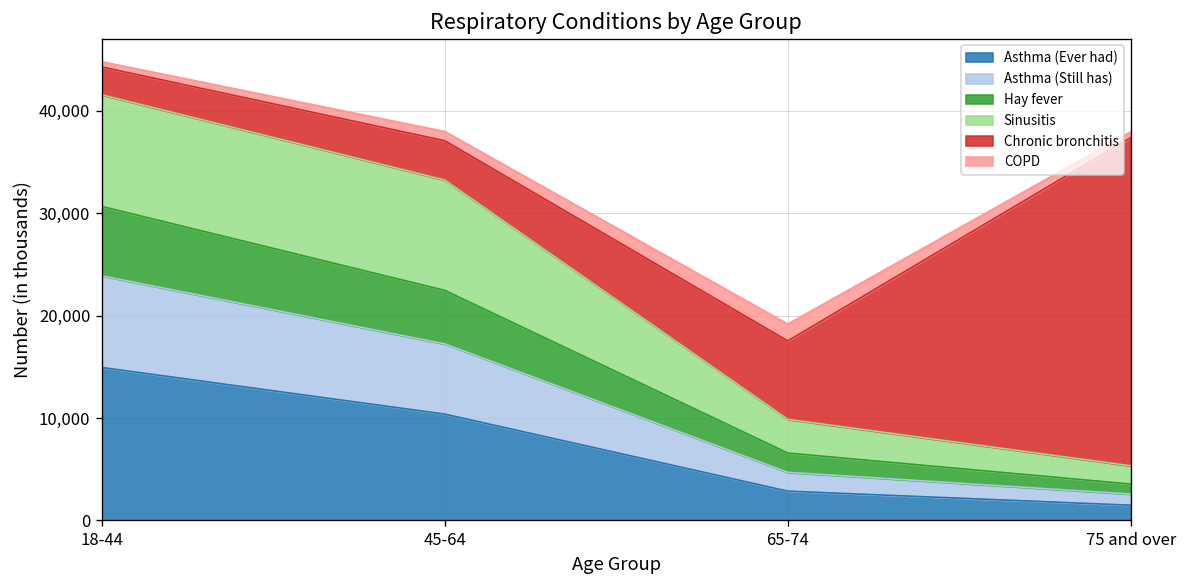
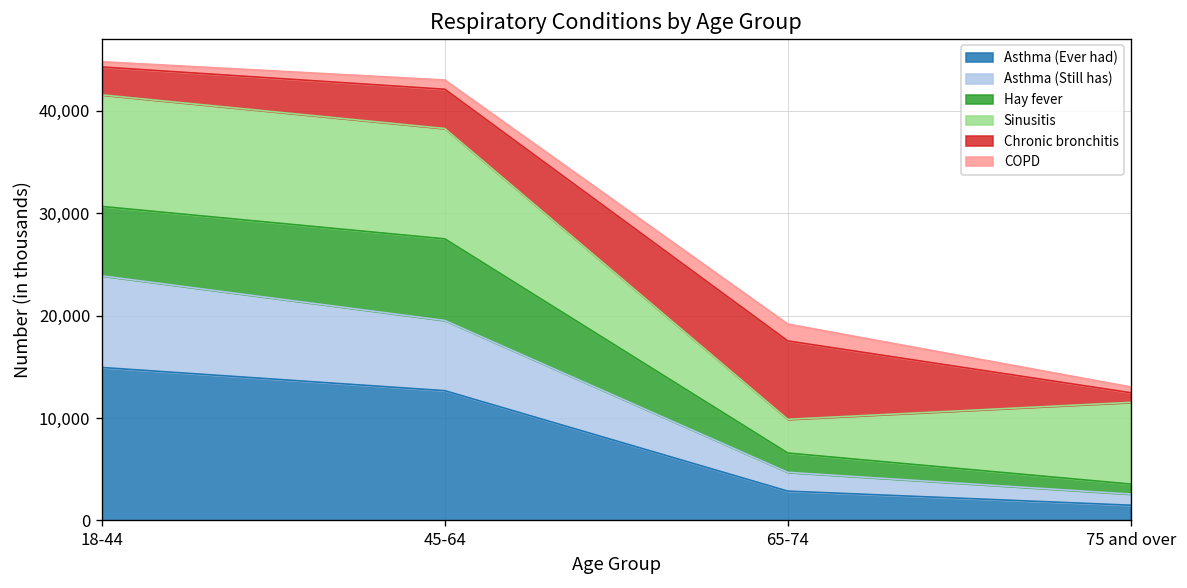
  {
    "Asthma (Ever had)": {
      "18-44": "15,000",
-     "45-64": "10,000",
+     "45-64": "13,000",
      "65-74": "3,000",
      "75 and over": "1,000"
    },
    "Asthma (Still has)": {
      "18-44": "9,000",
      "45-64": "7,000",
      "65-74": "2,000",
      "75 and over": "1,000"
    },
    "Hay fever": {
      "18-44": "7,000",
-     "45-64": "5,000",
+     "45-64": "8,000",
      "65-74": "2,000",
      "75 and over": "1,000"
    },
    "Sinusitis": {
      "18-44": "11,000",
      "45-64": "11,000",
      "65-74": "3,000",
-     "75 and over": "2,000"
+     "75 and over": "8,000"
    },
    "Chronic bronchitis": {
      "18-44": "3,000",
      "45-64": "4,000",
      "65-74": "8,000",
-     "75 and over": "32,000"
+     "75 and over": "1,000"
    },
    "COPD": {
      "18-44": "1,000",
      "45-64": "1,000",
      "65-74": "2,000",
      "75 and over": "1,000"
    }
  }
